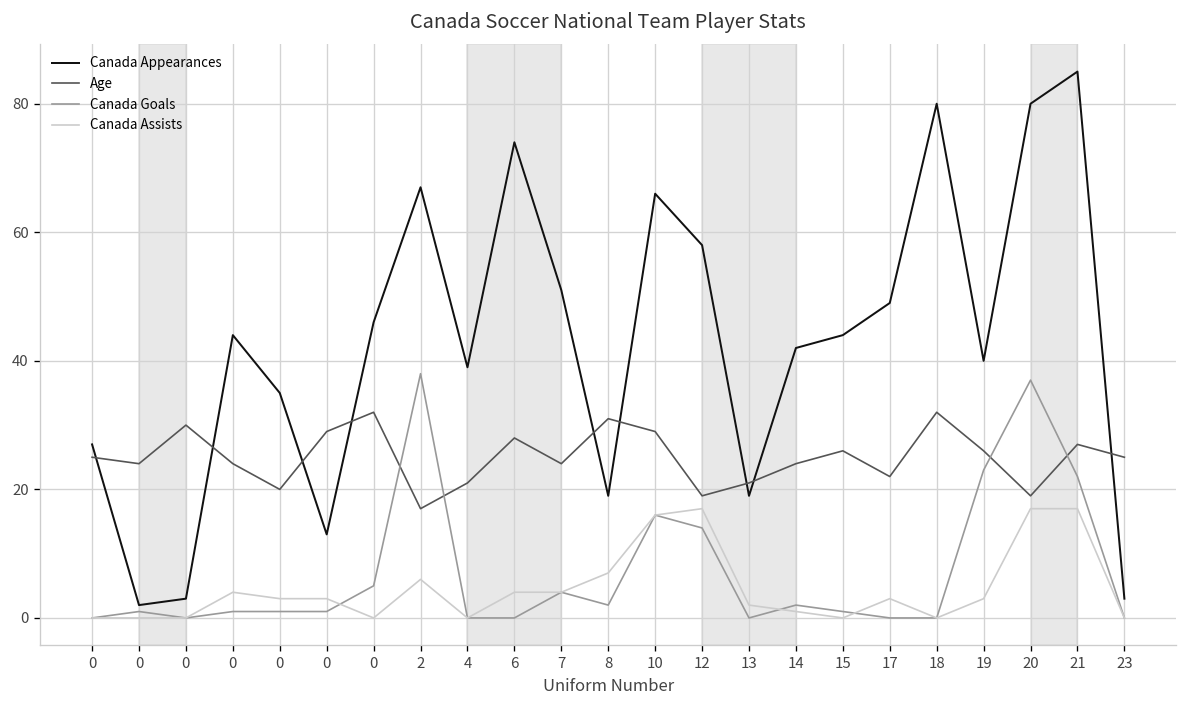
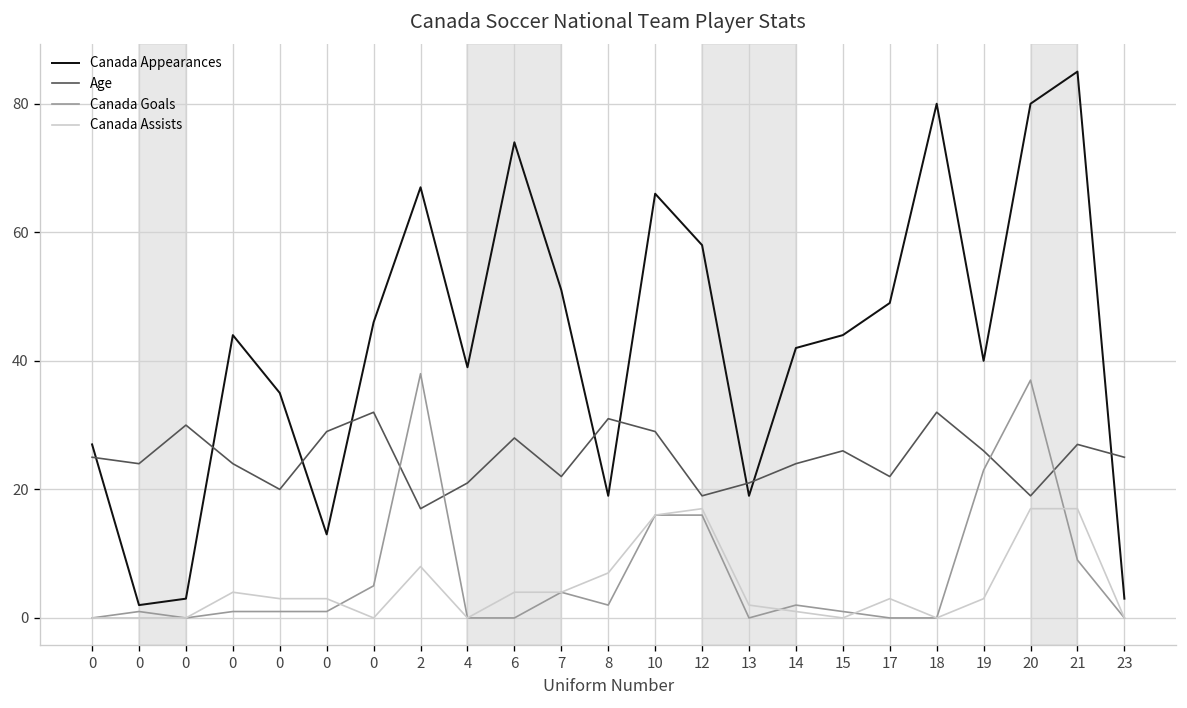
  {
    "Canada Appearances": {
      "2": 67,
      "4": 39,
      "6": 74,
      "7": 51,
      "8": 19,
      "10": 66,
      "12": 58,
      "13": 19,
      "14": 42,
      "15": 44,
      "17": 49,
      "18": 80,
      "19": 40,
      "20": 80,
      "21": 85,
      "23": 3
    },
    "Age": {
      "2": 17,
      "4": 21,
      "6": 28,
-     "7": 24,
+     "7": 22,
      "8": 31,
      "10": 29,
      "12": 19,
      "13": 21,
      "14": 24,
      "15": 26,
      "17": 22,
      "18": 32,
      "19": 26,
      "20": 19,
      "21": 27,
      "23": 25
    },
    "Canada Goals": {
      "2": 38,
      "6": 0,
      "8": 2,
-     "12": 14,
+     "12": 16,
      "13": 0,
      "14": 2,
      "15": 1,
      "17": 0,
      "19": 23,
      "20": 37,
-     "21": 22
+     "21": 9
    },
    "Canada Assists": {
-     "2": 6,
+     "2": 8,
      "6": 4,
      "8": 7,
      "12": 17,
      "13": 2,
      "14": 1,
      "15": 0,
      "17": 3,
      "19": 3,
      "20": 17,
      "21": 17
    }
  }
